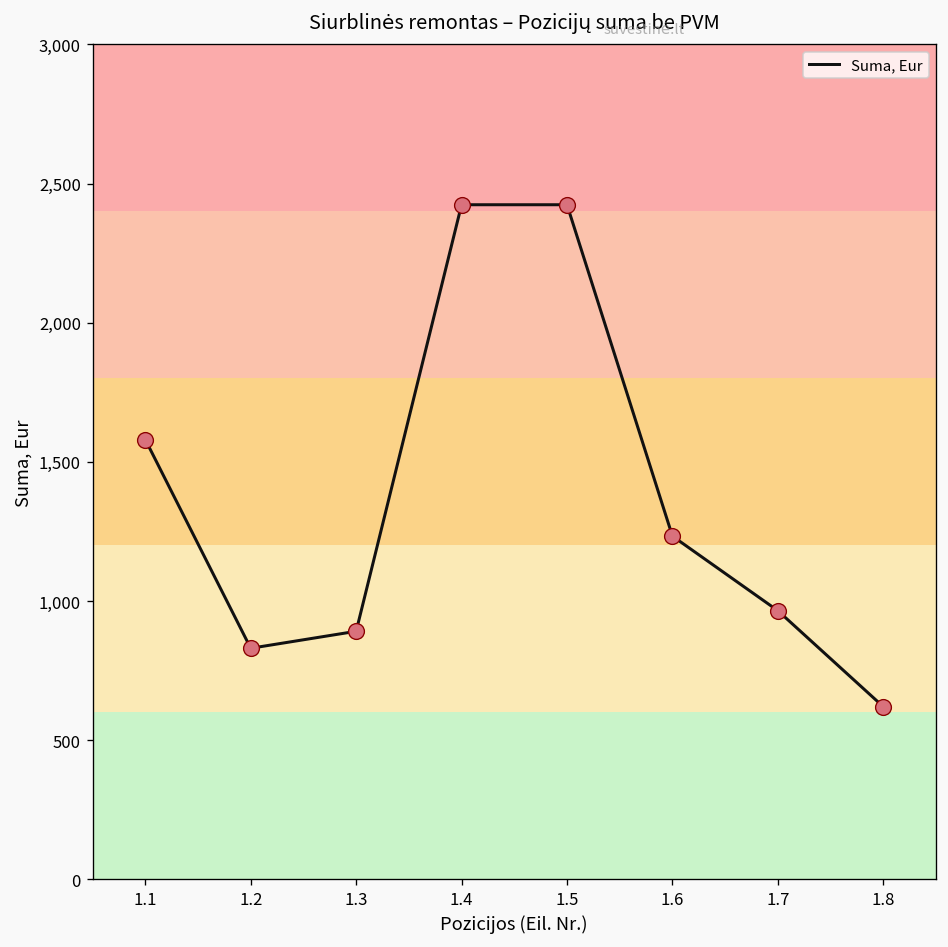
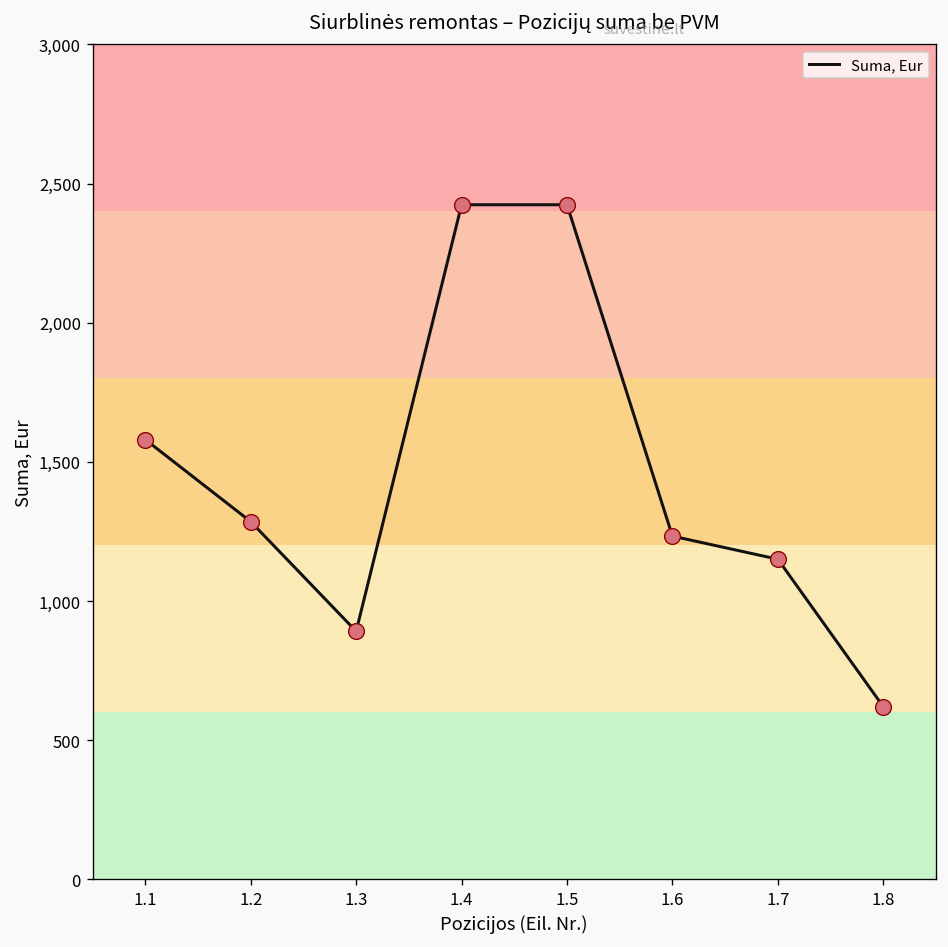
  {
    "1.1": "1,580",
-   "1.2": "830",
+   "1.2": "1,290",
    "1.3": "890",
    "1.4": "2,420",
    "1.5": "2,420",
    "1.6": "1,230",
-   "1.7": "970",
+   "1.7": "1,150",
    "1.8": "620"
  }
